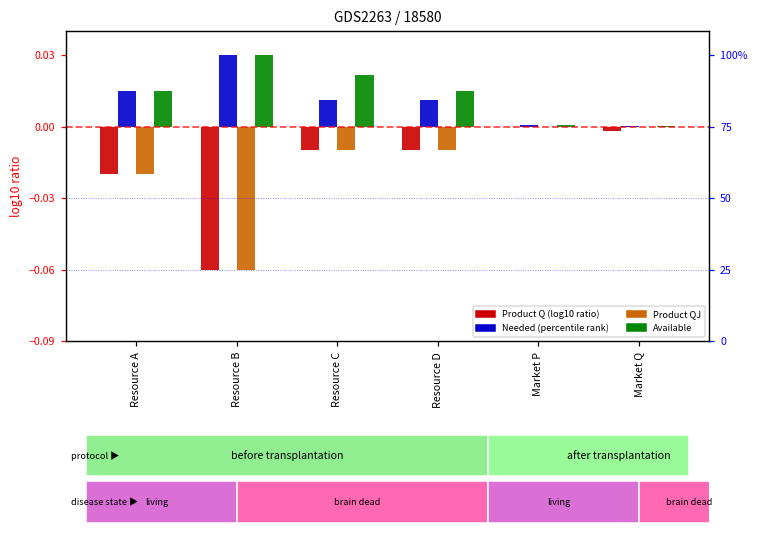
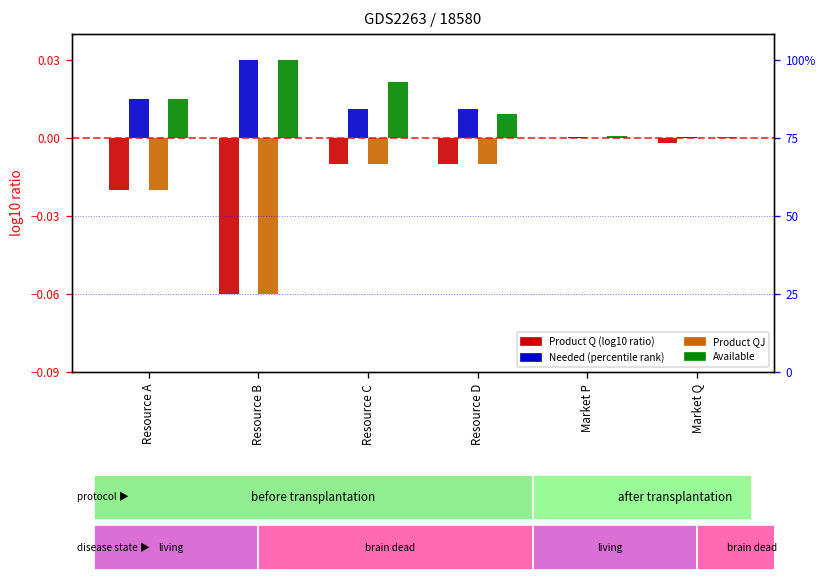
  {
    "Product QJ": {
      "Resource A": -0.020,
      "Resource B": -0.060,
      "Resource C": -0.010,
      "Resource D": -0.010,
      "Market P": 0.000,
      "Market Q": 0.000
    },
    "Available": {
      "Resource A": 0.015,
      "Resource B": 0.030,
      "Resource C": 0.022,
-     "Resource D": 0.015
+     "Resource D": 0.009
    }
  }
